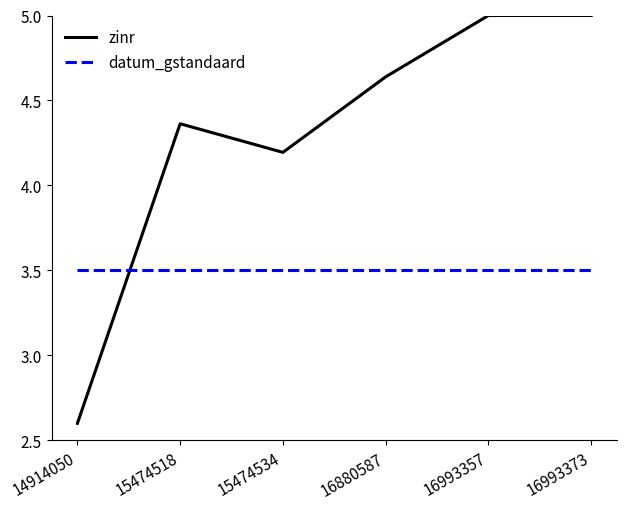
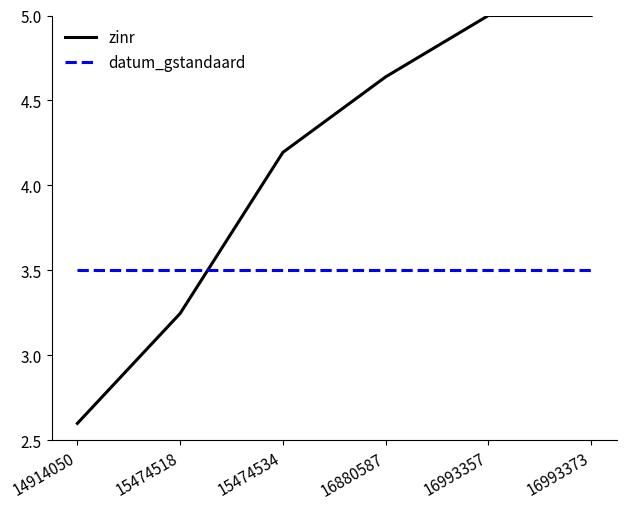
  {
    "zinr": {
      "14914050": 2.60,
-     "15474518": 4.36,
+     "15474518": 3.25,
      "15474534": 4.19,
      "16880587": 4.64,
      "16993357": 5.00,
      "16993373": 5.00
    },
    "datum_gstandaard": {
      "14914050": 3.50,
      "15474518": 3.50,
      "15474534": 3.50,
      "16880587": 3.50,
      "16993357": 3.50,
      "16993373": 3.50
    }
  }
